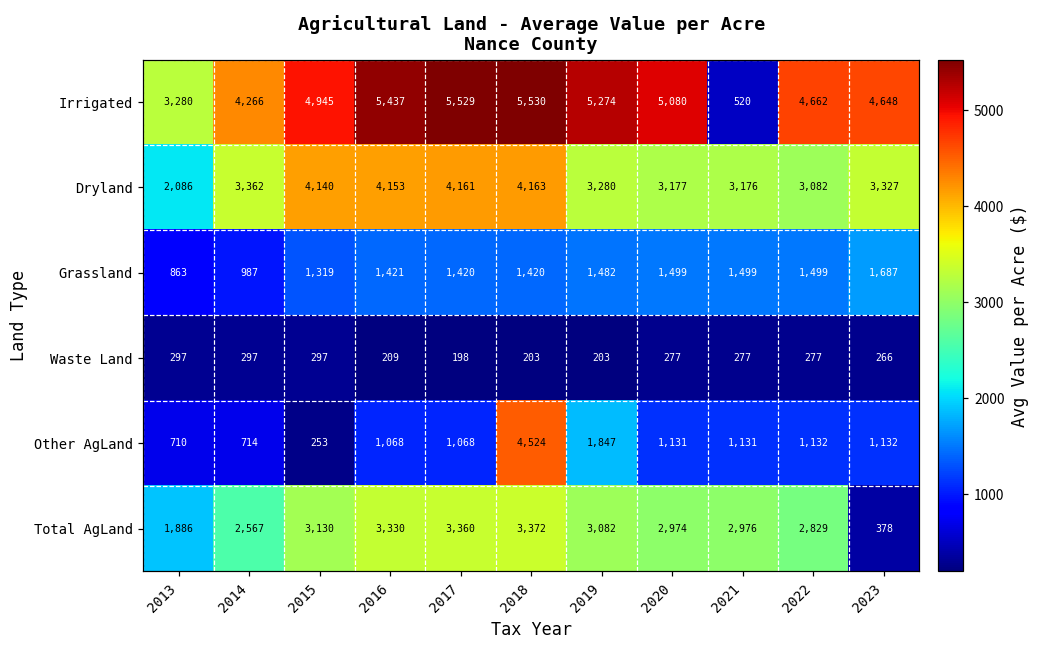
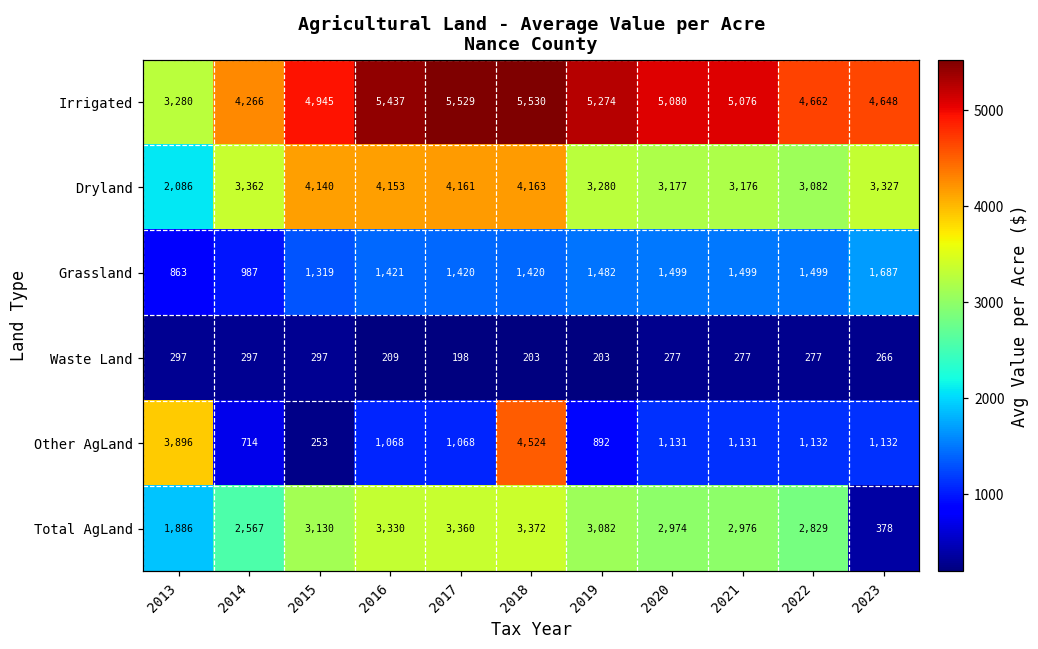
  {
    "Irrigated": {
      "2013": "3,280",
      "2014": "4,266",
      "2015": "4,945",
      "2016": "5,437",
      "2017": "5,529",
      "2018": "5,530",
      "2019": "5,274",
      "2020": "5,080",
-     "2021": "520",
+     "2021": "5,076",
      "2022": "4,662",
      "2023": "4,648"
    },
    "Dryland": {
      "2013": "2,086",
      "2014": "3,362",
      "2015": "4,140",
      "2016": "4,153",
      "2017": "4,161",
      "2018": "4,163",
      "2019": "3,280",
      "2020": "3,177",
      "2021": "3,176",
      "2022": "3,082",
      "2023": "3,327"
    },
    "Grassland": {
      "2013": "863",
      "2014": "987",
      "2015": "1,319",
      "2016": "1,421",
      "2017": "1,420",
      "2018": "1,420",
      "2019": "1,482",
      "2020": "1,499",
      "2021": "1,499",
      "2022": "1,499",
      "2023": "1,687"
    },
    "Waste Land": {
      "2013": "297",
      "2014": "297",
      "2015": "297",
      "2016": "209",
      "2017": "198",
      "2018": "203",
      "2019": "203",
      "2020": "277",
      "2021": "277",
      "2022": "277",
      "2023": "266"
    },
    "Other AgLand": {
-     "2013": "710",
+     "2013": "3,896",
      "2014": "714",
      "2015": "253",
      "2016": "1,068",
      "2017": "1,068",
      "2018": "4,524",
-     "2019": "1,847",
+     "2019": "892",
      "2020": "1,131",
      "2021": "1,131",
      "2022": "1,132",
      "2023": "1,132"
    },
    "Total AgLand": {
      "2013": "1,886",
      "2014": "2,567",
      "2015": "3,130",
      "2016": "3,330",
      "2017": "3,360",
      "2018": "3,372",
      "2019": "3,082",
      "2020": "2,974",
      "2021": "2,976",
      "2022": "2,829",
      "2023": "378"
    }
  }
